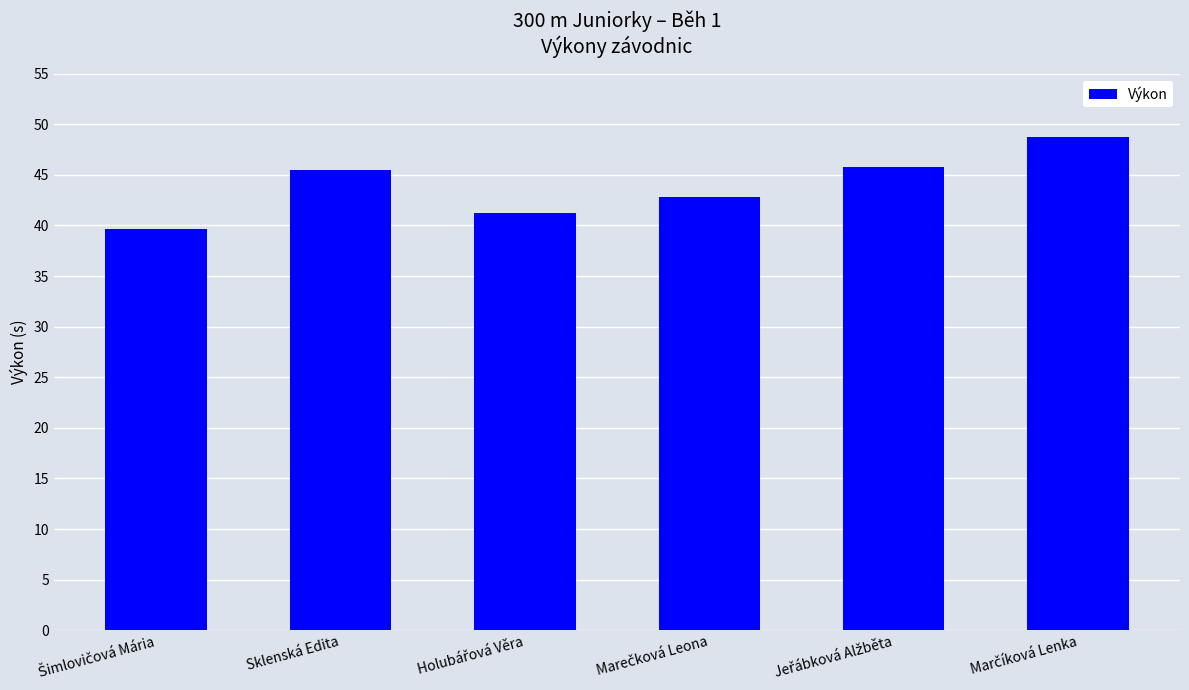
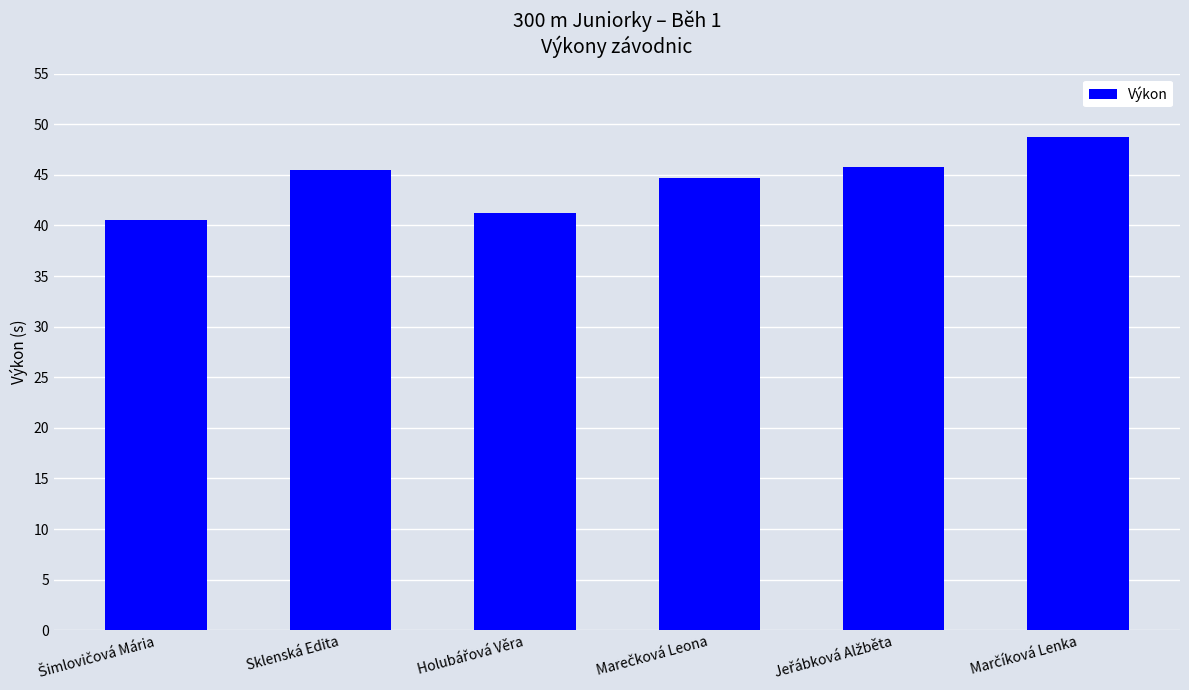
  {
-   "Šimlovičová Mária": 39.7,
+   "Šimlovičová Mária": 40.5,
    "Sklenská Edita": 45.5,
    "Holubářová Věra": 41.2,
-   "Marečková Leona": 42.8,
+   "Marečková Leona": 44.7,
    "Jeřábková Alžběta": 45.8,
    "Marčíková Lenka": 48.7
  }
